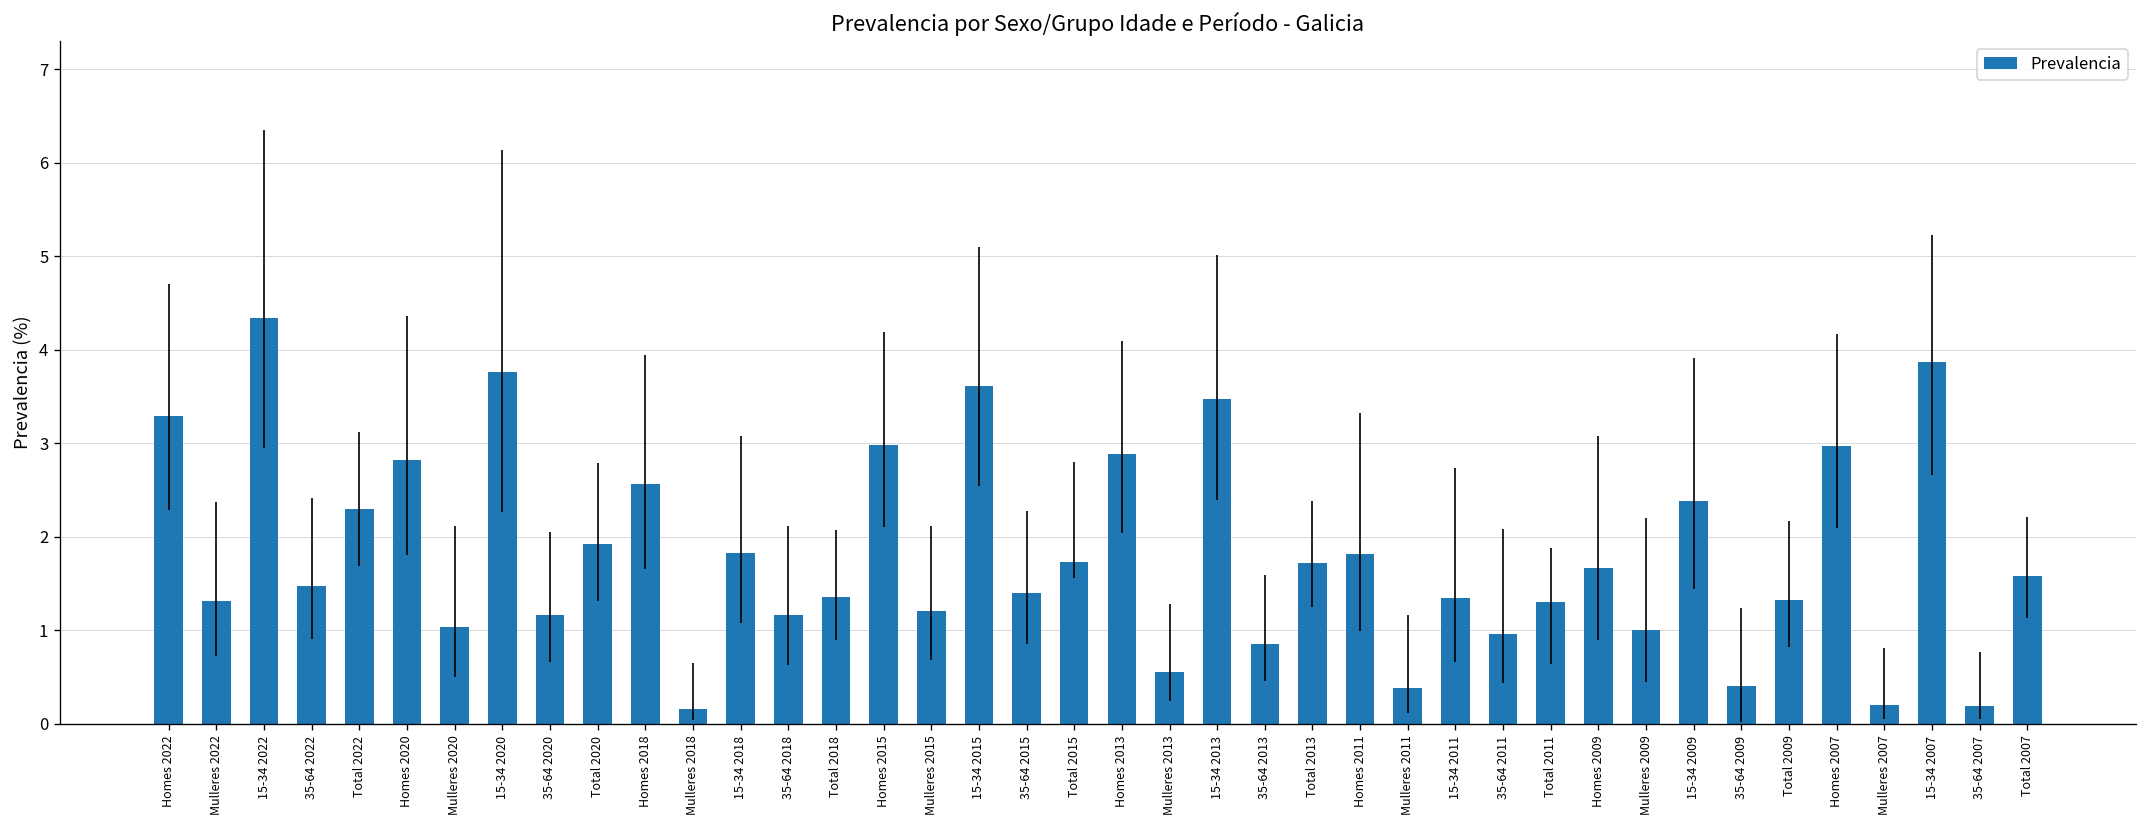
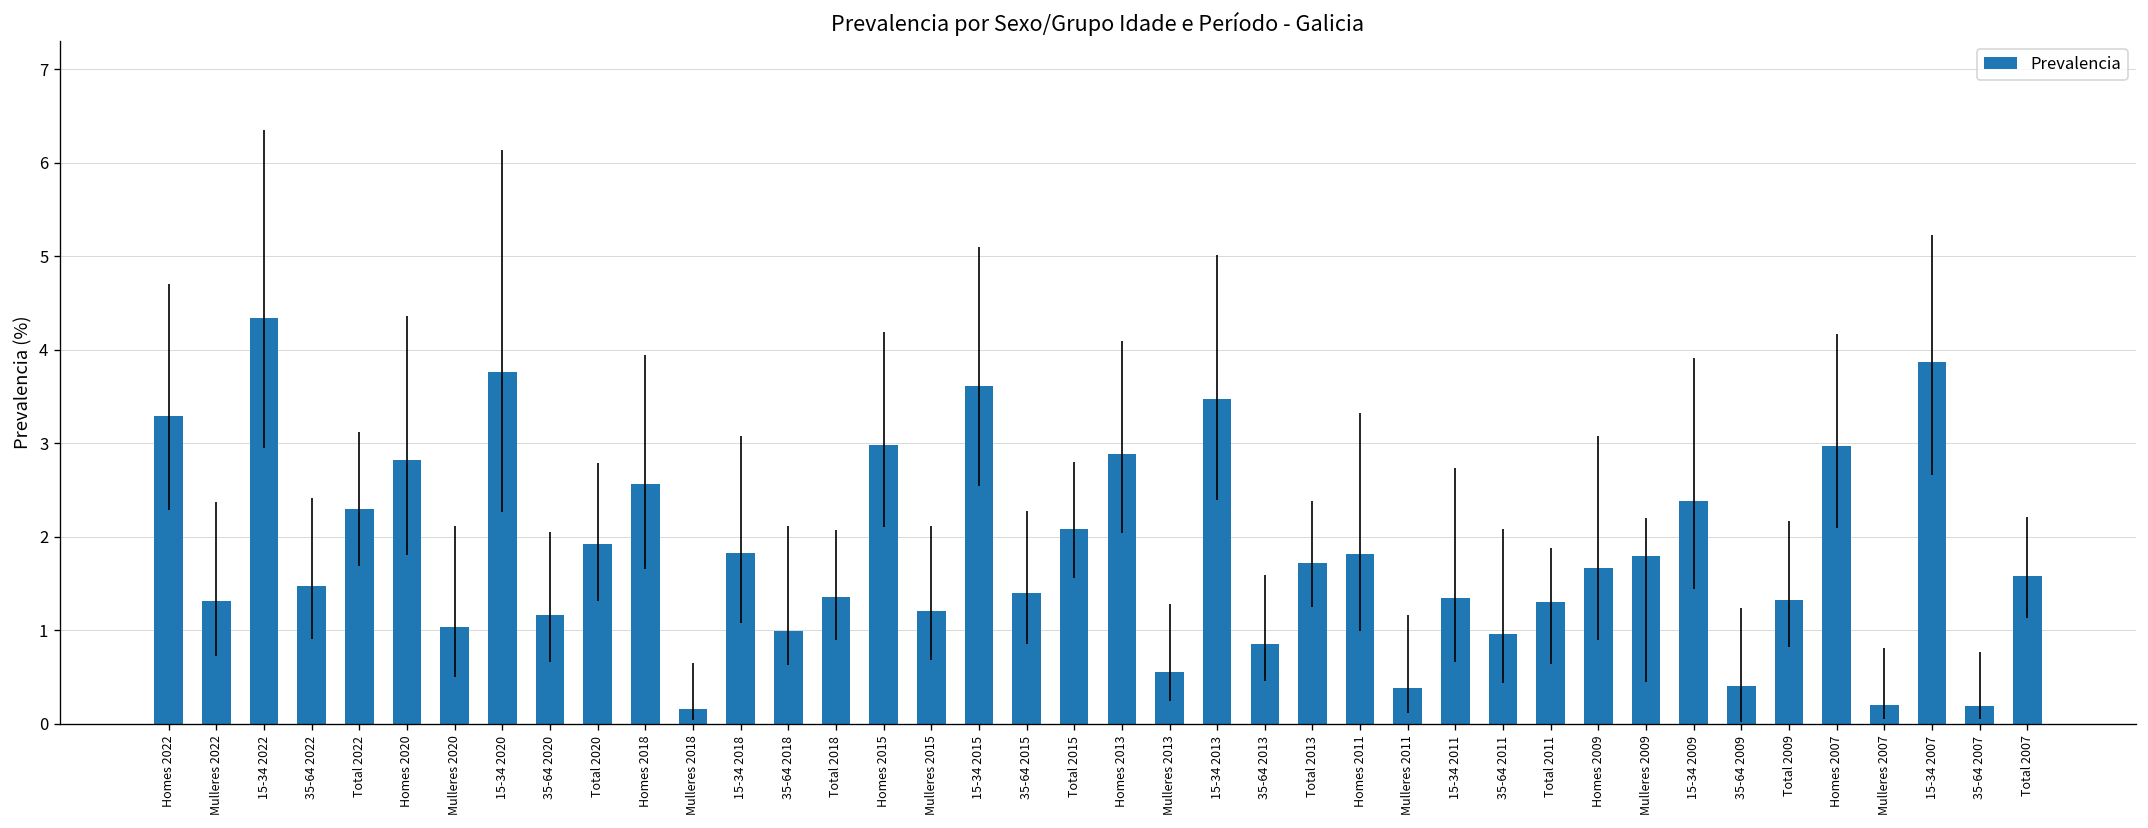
  {
    "Homes 2022": 3.3,
    "Mulleres 2022": 1.3,
    "15-34 2022": 4.3,
    "35-64 2022": 1.5,
    "Total 2022": 2.3,
    "Homes 2020": 2.8,
    "Mulleres 2020": 1.0,
    "15-34 2020": 3.8,
    "35-64 2020": 1.2,
    "Total 2020": 1.9,
    "Homes 2018": 2.6,
    "Mulleres 2018": 0.2,
    "15-34 2018": 1.8,
-   "35-64 2018": 1.2,
+   "35-64 2018": 1.0,
    "Total 2018": 1.4,
    "Homes 2015": 3.0,
    "Mulleres 2015": 1.2,
    "15-34 2015": 3.6,
    "35-64 2015": 1.4,
-   "Total 2015": 1.7,
+   "Total 2015": 2.1,
    "Homes 2013": 2.9,
    "Mulleres 2013": 0.6,
    "15-34 2013": 3.5,
    "35-64 2013": 0.9,
    "Total 2013": 1.7,
    "Homes 2011": 1.8,
    "Mulleres 2011": 0.4,
    "15-34 2011": 1.4,
    "35-64 2011": 1.0,
    "Total 2011": 1.3,
    "Homes 2009": 1.7,
-   "Mulleres 2009": 1.0,
+   "Mulleres 2009": 1.8,
    "15-34 2009": 2.4,
    "35-64 2009": 0.4,
    "Total 2009": 1.3,
    "Homes 2007": 3.0,
    "Mulleres 2007": 0.2,
    "15-34 2007": 3.9,
    "35-64 2007": 0.2,
    "Total 2007": 1.6
  }
